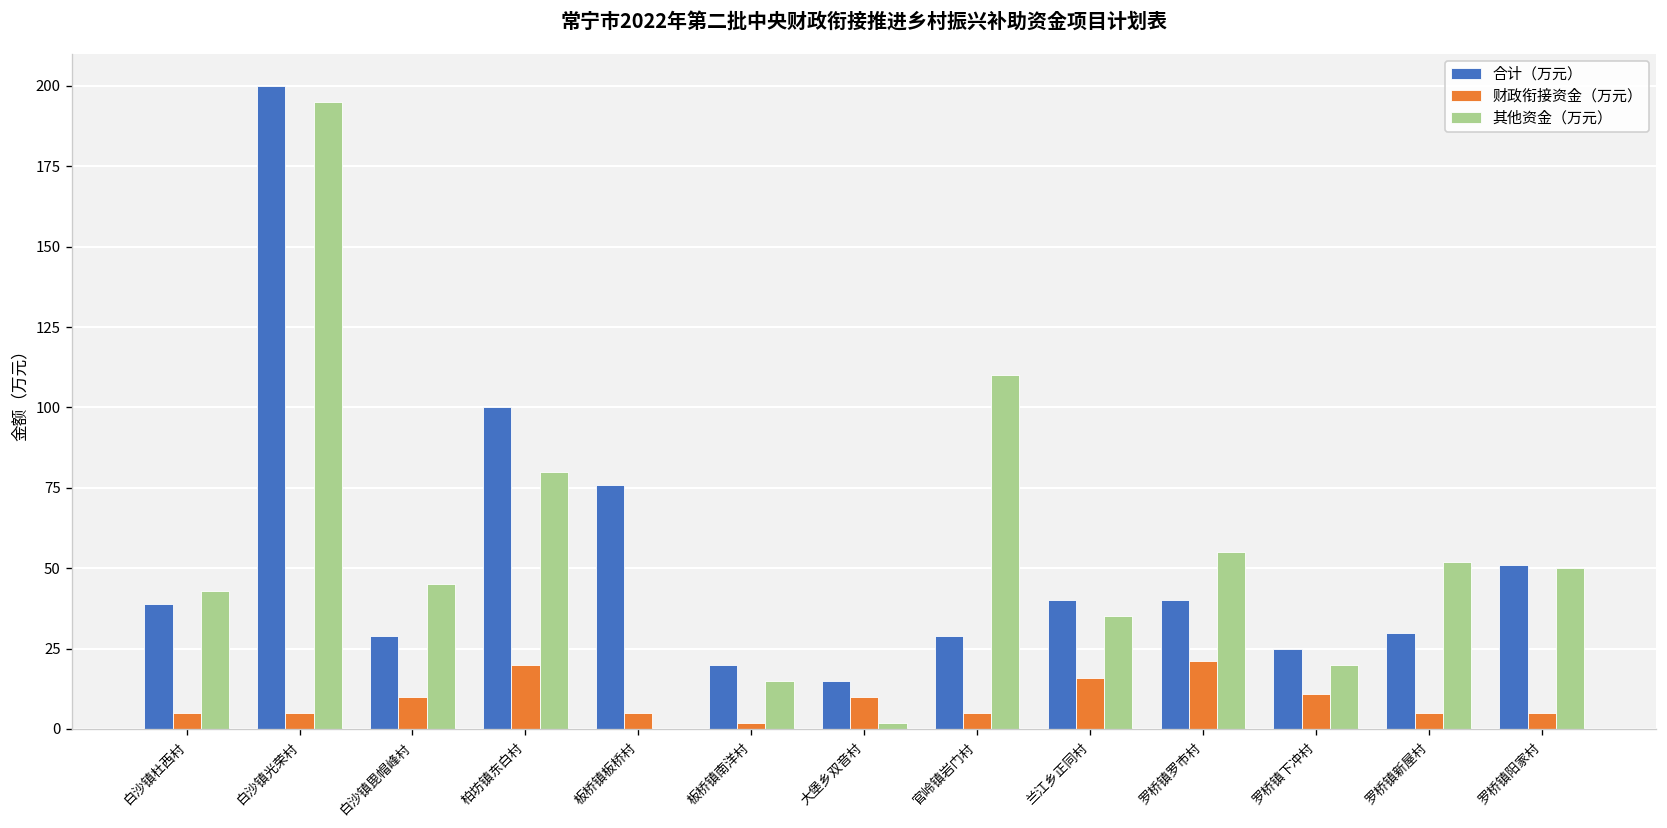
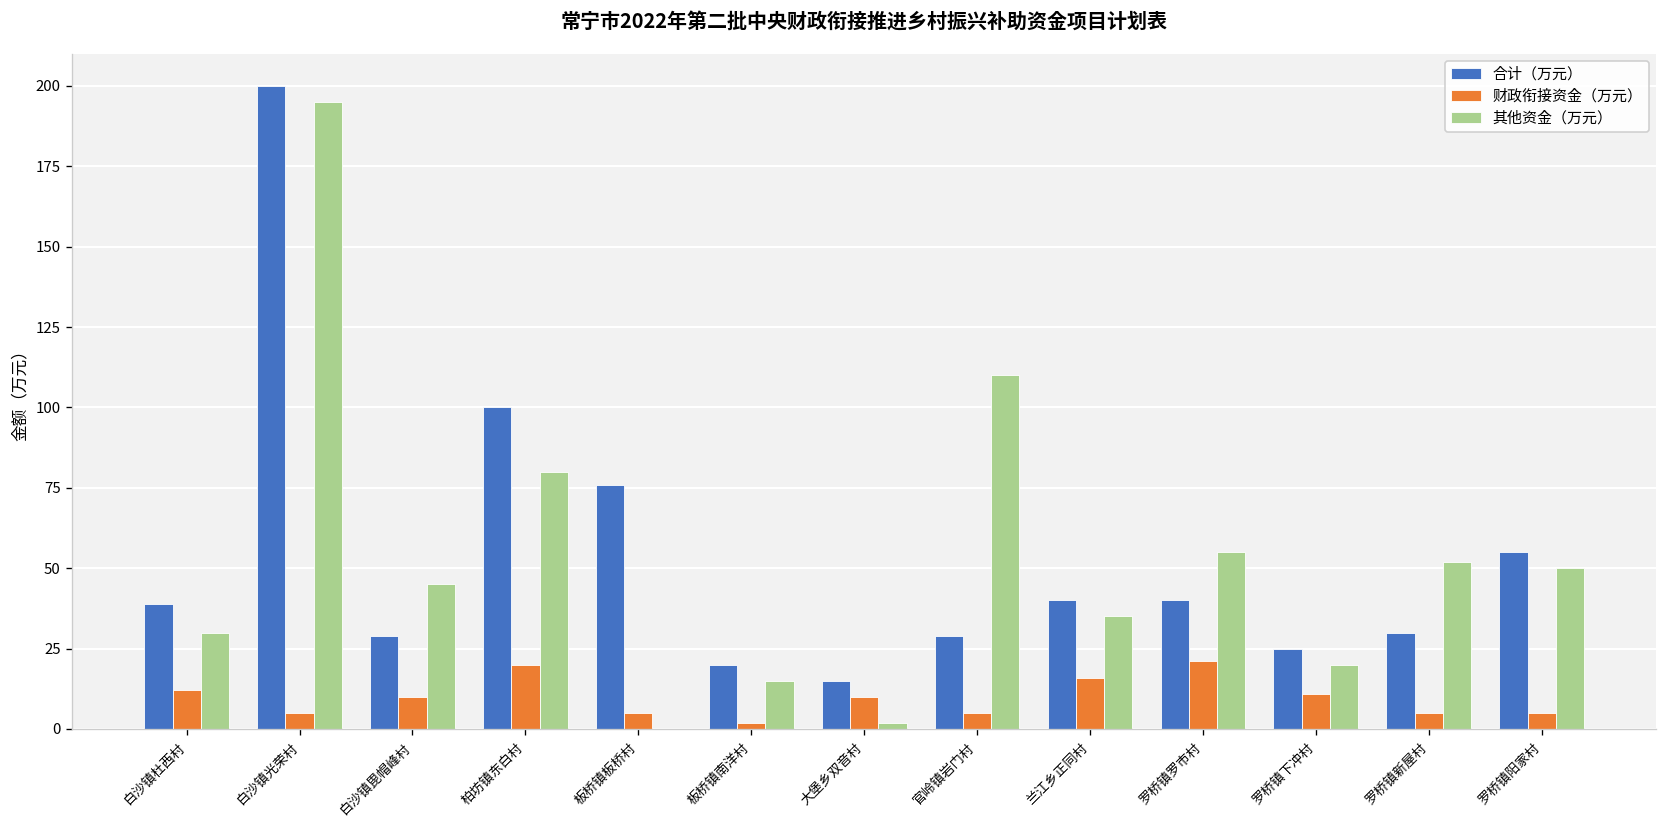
  {
    "合计（万元）": {
      "白沙镇杜西村": 39,
      "白沙镇光荣村": 200,
      "白沙镇毘帽峰村": 29,
      "柏坊镇东白村": 100,
      "板桥镇板桥村": 76,
      "板桥镇南洋村": 20,
      "大堡乡双音村": 15,
      "官岭镇岩门村": 29,
      "兰江乡正同村": 40,
      "罗桥镇罗市村": 40,
      "罗桥镇下冲村": 25,
      "罗桥镇新屋村": 30,
-     "罗桥镇阳家村": 51
+     "罗桥镇阳家村": 55
    },
    "财政衔接资金（万元）": {
-     "白沙镇杜西村": 5,
+     "白沙镇杜西村": 12,
      "白沙镇光荣村": 5,
      "白沙镇毘帽峰村": 10,
      "柏坊镇东白村": 20,
      "板桥镇板桥村": 5,
      "板桥镇南洋村": 2,
      "大堡乡双音村": 10,
      "官岭镇岩门村": 5,
      "兰江乡正同村": 16,
      "罗桥镇罗市村": 21,
      "罗桥镇下冲村": 11,
      "罗桥镇新屋村": 5,
      "罗桥镇阳家村": 5
    },
    "其他资金（万元）": {
-     "白沙镇杜西村": 43,
+     "白沙镇杜西村": 30,
      "白沙镇光荣村": 195,
      "白沙镇毘帽峰村": 45,
      "柏坊镇东白村": 80,
      "板桥镇板桥村": 0,
      "板桥镇南洋村": 15,
      "大堡乡双音村": 2,
      "官岭镇岩门村": 110,
      "兰江乡正同村": 35,
      "罗桥镇罗市村": 55,
      "罗桥镇下冲村": 20,
      "罗桥镇新屋村": 52,
      "罗桥镇阳家村": 50
    }
  }
